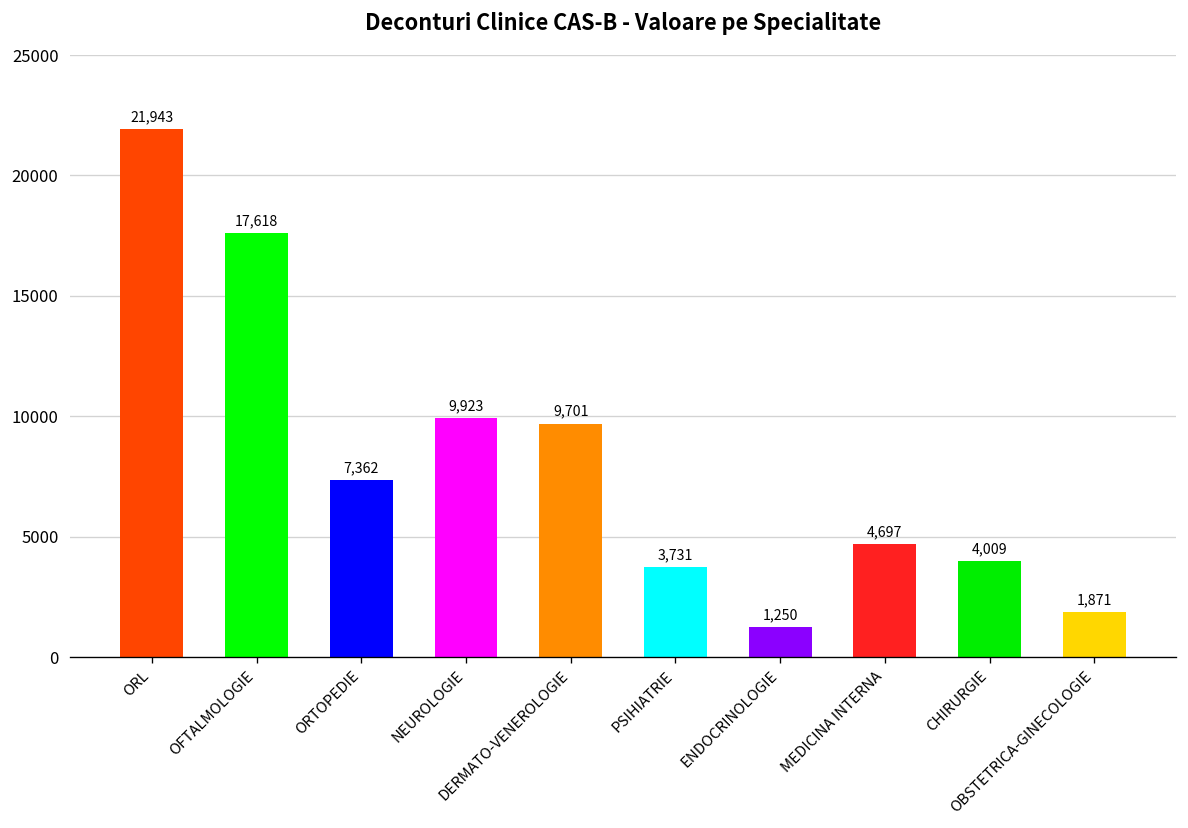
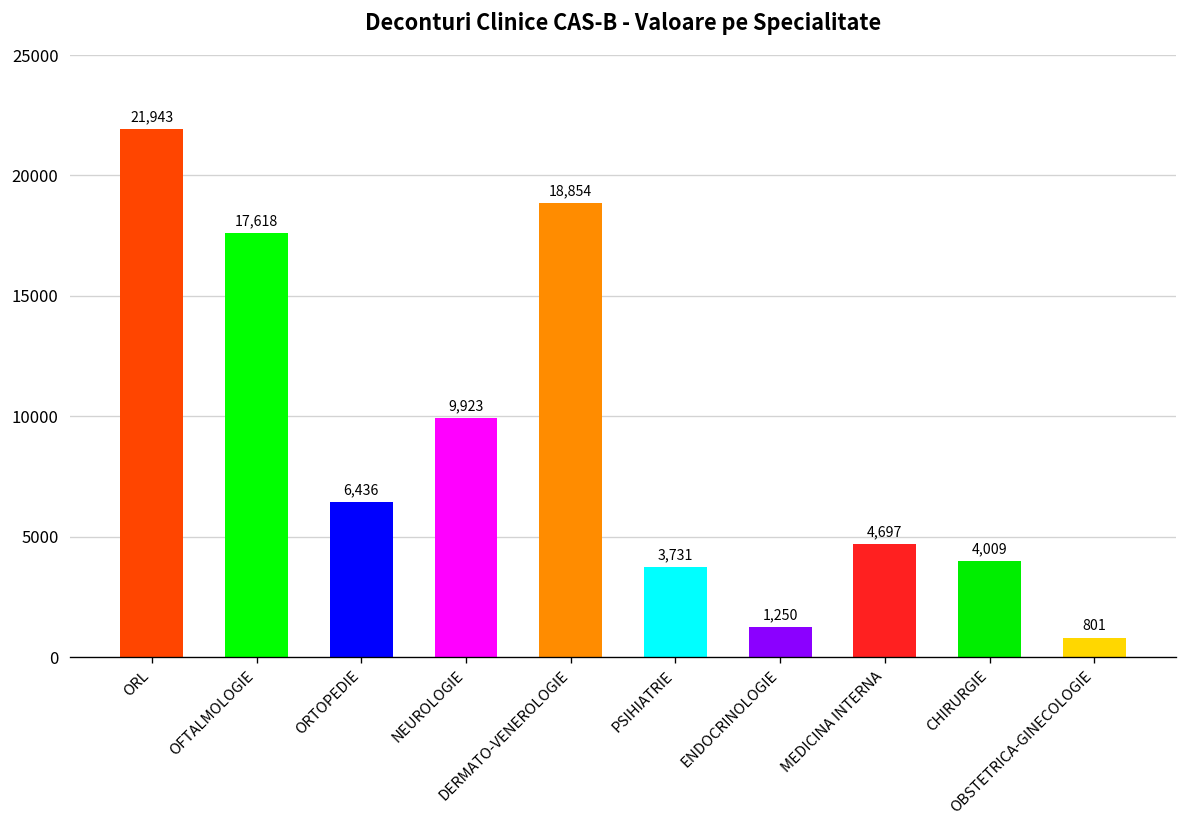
  {
    "ORL": "21,943",
    "OFTALMOLOGIE": "17,618",
-   "ORTOPEDIE": "7,362",
+   "ORTOPEDIE": "6,436",
    "NEUROLOGIE": "9,923",
-   "DERMATO-VENEROLOGIE": "9,701",
+   "DERMATO-VENEROLOGIE": "18,854",
    "PSIHIATRIE": "3,731",
    "ENDOCRINOLOGIE": "1,250",
    "MEDICINA INTERNA": "4,697",
    "CHIRURGIE": "4,009",
-   "OBSTETRICA-GINECOLOGIE": "1,871"
+   "OBSTETRICA-GINECOLOGIE": "801"
  }
